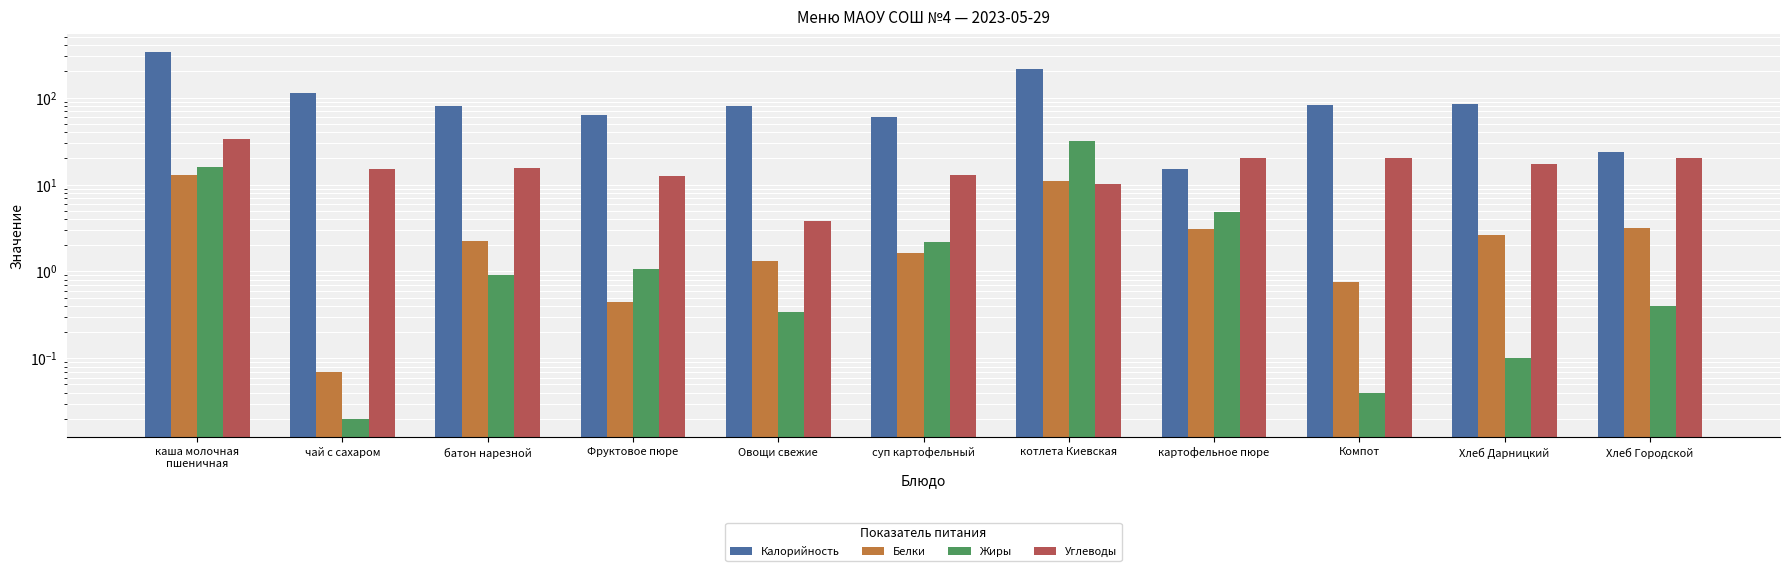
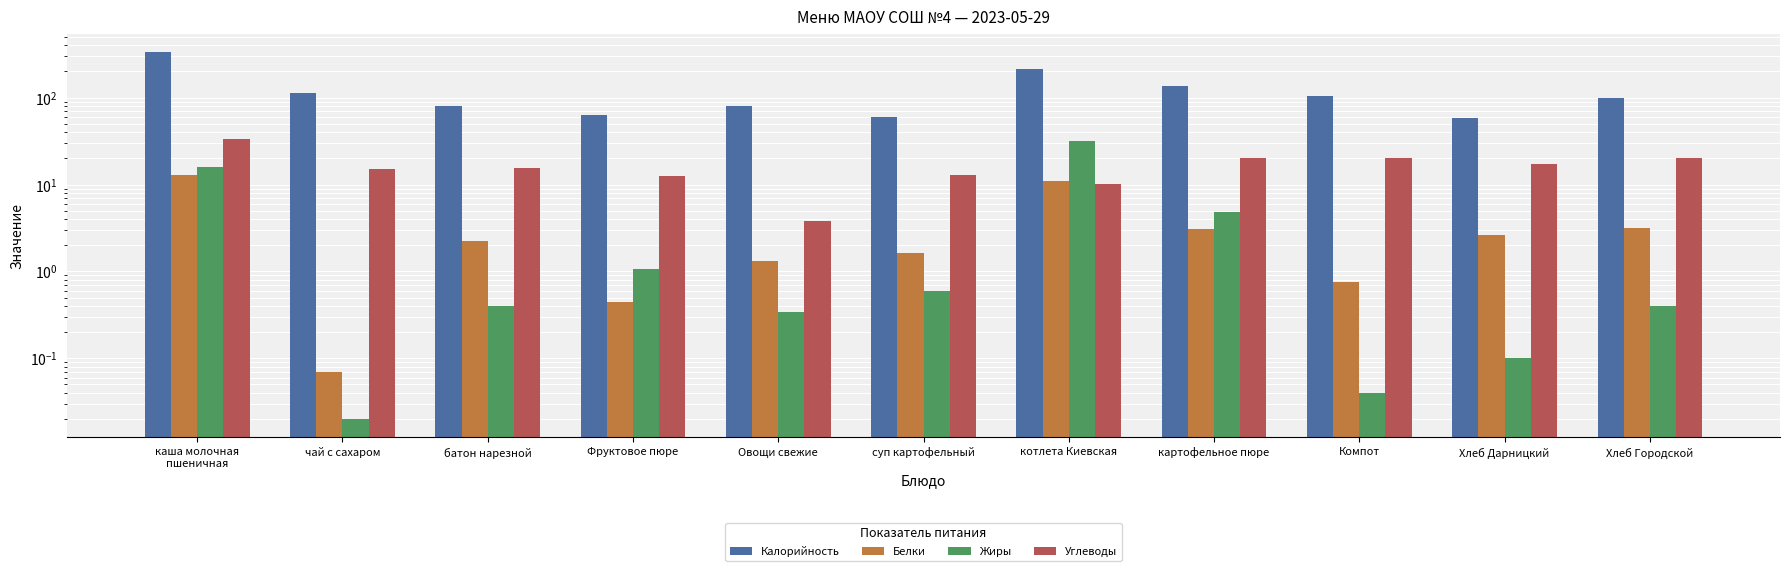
  {
    "Калорийность": {
      "каша молочная пшеничная": 330,
      "чай с сахаром": 110,
      "батон нарезной": 80,
      "Фруктовое пюре": 60,
      "Овощи свежие": 80,
      "суп картофельный": 60,
      "котлета Киевская": 220,
-     "картофельное пюре": 15,
-     "Компот": 80,
-     "Хлеб Дарницкий": 90,
-     "Хлеб Городской": 24
+     "картофельное пюре": 140,
+     "Компот": 110,
+     "Хлеб Дарницкий": 60,
+     "Хлеб Городской": 100
    },
    "Жиры": {
      "каша молочная пшеничная": 16,
      "чай с сахаром": 0.020,
-     "батон нарезной": 0.9,
+     "батон нарезной": 0.4,
      "Фруктовое пюре": 1.1,
      "Овощи свежие": 0.34,
-     "суп картофельный": 2.2,
+     "суп картофельный": 0.6,
      "котлета Киевская": 32,
      "картофельное пюре": 5,
      "Компот": 0.04,
      "Хлеб Дарницкий": 0.1,
      "Хлеб Городской": 0.4
    }
  }
